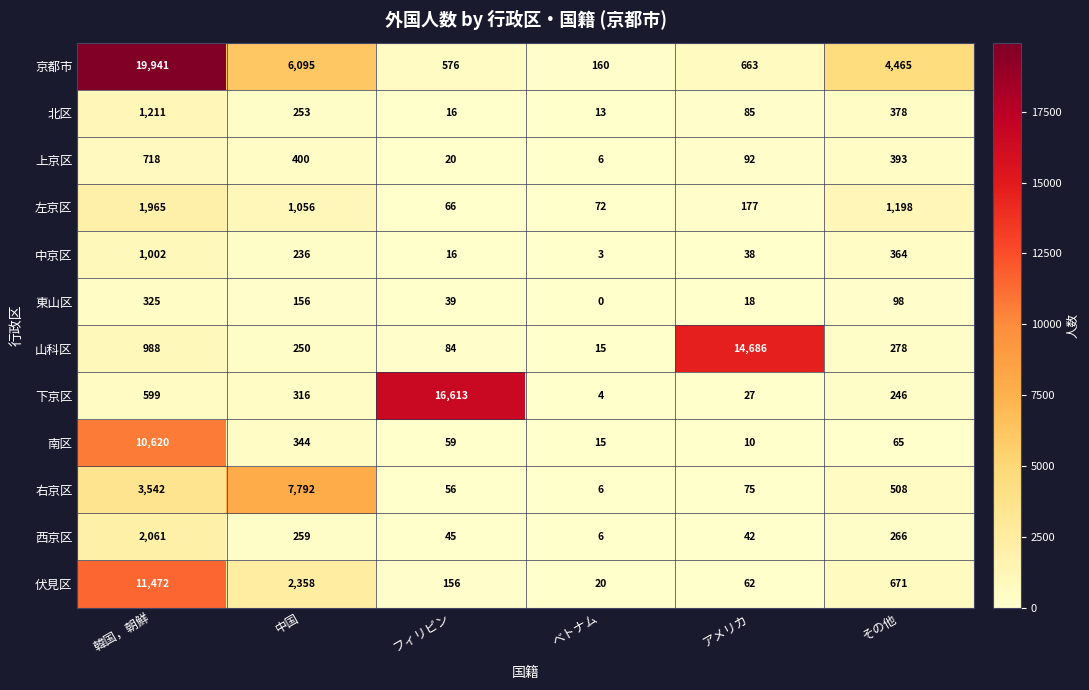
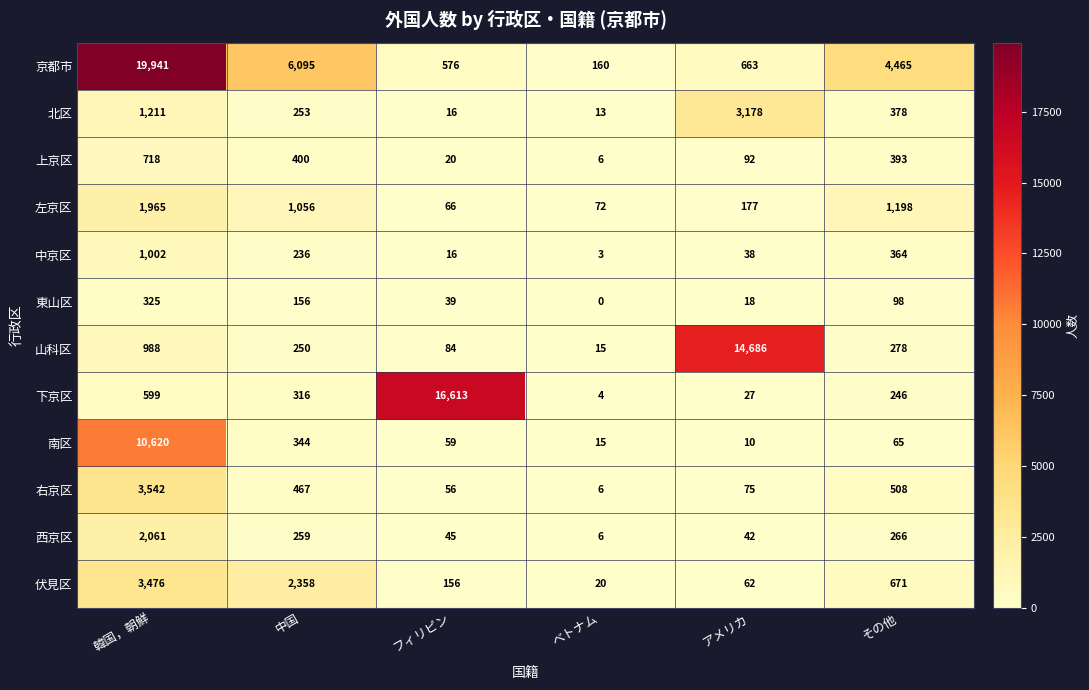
  {
    "京都市": {
      "韓国，朝鮮": "19,941",
      "中国": "6,095",
      "フィリピン": "576",
      "ベトナム": "160",
      "アメリカ": "663",
      "その他": "4,465"
    },
    "北区": {
      "韓国，朝鮮": "1,211",
      "中国": "253",
      "フィリピン": "16",
      "ベトナム": "13",
-     "アメリカ": "85",
+     "アメリカ": "3,178",
      "その他": "378"
    },
    "上京区": {
      "韓国，朝鮮": "718",
      "中国": "400",
      "フィリピン": "20",
      "ベトナム": "6",
      "アメリカ": "92",
      "その他": "393"
    },
    "左京区": {
      "韓国，朝鮮": "1,965",
      "中国": "1,056",
      "フィリピン": "66",
      "ベトナム": "72",
      "アメリカ": "177",
      "その他": "1,198"
    },
    "中京区": {
      "韓国，朝鮮": "1,002",
      "中国": "236",
      "フィリピン": "16",
      "ベトナム": "3",
      "アメリカ": "38",
      "その他": "364"
    },
    "東山区": {
      "韓国，朝鮮": "325",
      "中国": "156",
      "フィリピン": "39",
      "ベトナム": "0",
      "アメリカ": "18",
      "その他": "98"
    },
    "山科区": {
      "韓国，朝鮮": "988",
      "中国": "250",
      "フィリピン": "84",
      "ベトナム": "15",
      "アメリカ": "14,686",
      "その他": "278"
    },
    "下京区": {
      "韓国，朝鮮": "599",
      "中国": "316",
      "フィリピン": "16,613",
      "ベトナム": "4",
      "アメリカ": "27",
      "その他": "246"
    },
    "南区": {
      "韓国，朝鮮": "10,620",
      "中国": "344",
      "フィリピン": "59",
      "ベトナム": "15",
      "アメリカ": "10",
      "その他": "65"
    },
    "右京区": {
      "韓国，朝鮮": "3,542",
-     "中国": "7,792",
+     "中国": "467",
      "フィリピン": "56",
      "ベトナム": "6",
      "アメリカ": "75",
      "その他": "508"
    },
    "西京区": {
      "韓国，朝鮮": "2,061",
      "中国": "259",
      "フィリピン": "45",
      "ベトナム": "6",
      "アメリカ": "42",
      "その他": "266"
    },
    "伏見区": {
-     "韓国，朝鮮": "11,472",
+     "韓国，朝鮮": "3,476",
      "中国": "2,358",
      "フィリピン": "156",
      "ベトナム": "20",
      "アメリカ": "62",
      "その他": "671"
    }
  }
